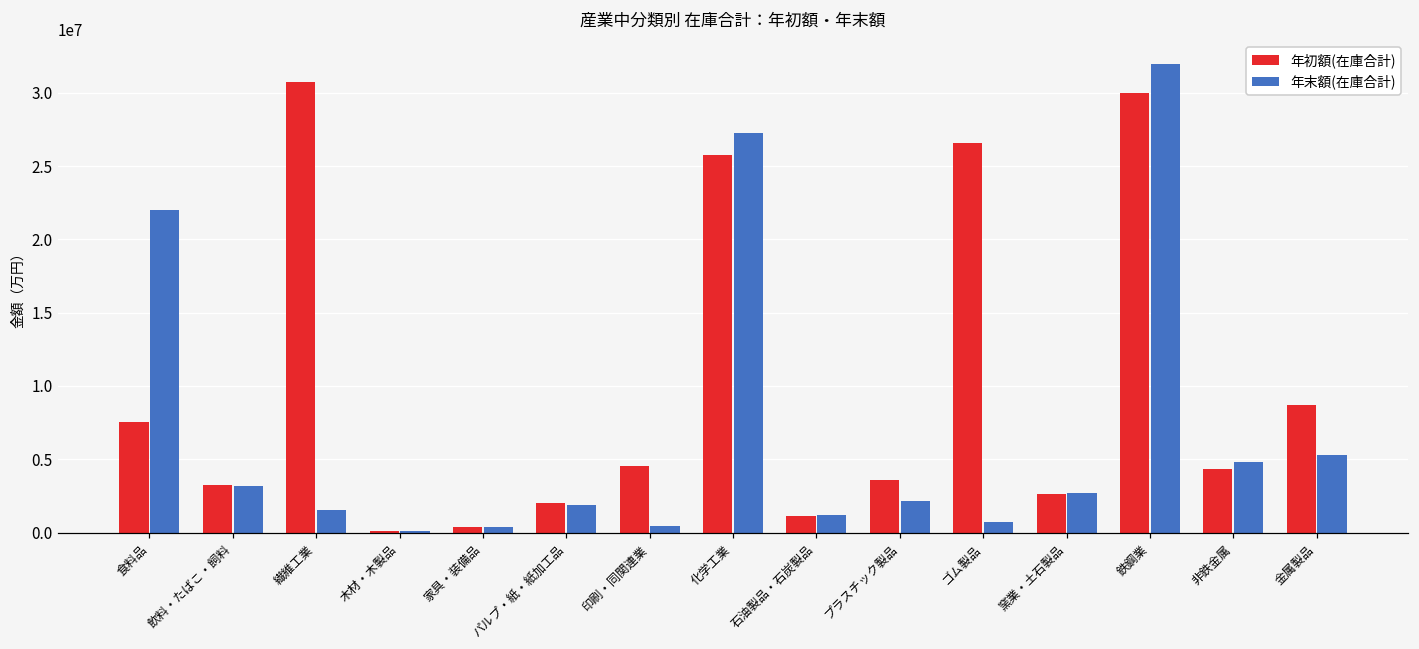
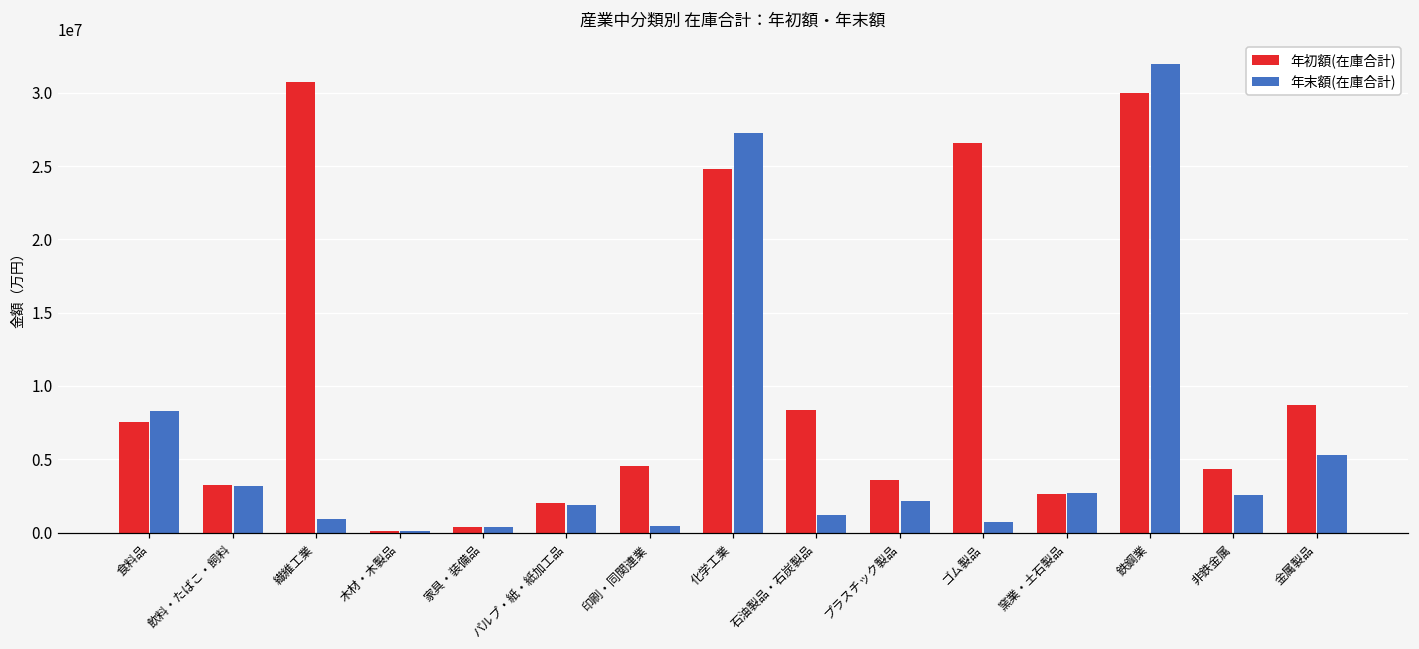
  {
    "年初額(在庫合計)": {
      "食料品": 7500000,
      "飲料・たばこ・飼料": 3200000,
      "繊維工業": 30700000,
      "家具・装備品": 400000,
      "パルプ・紙・紙加工品": 2000000,
      "印刷・同関連業": 4500000,
-     "化学工業": 25700000,
-     "石油製品・石炭製品": 1200000,
+     "化学工業": 24800000,
+     "石油製品・石炭製品": 8400000,
      "プラスチック製品": 3600000,
      "ゴム製品": 26600000,
      "窯業・土石製品": 2600000,
      "鉄鋼業": 30000000,
      "非鉄金属": 4300000,
      "金属製品": 8700000
    },
    "年末額(在庫合計)": {
-     "食料品": 22000000,
+     "食料品": 8300000,
      "飲料・たばこ・飼料": 3200000,
-     "繊維工業": 1600000,
+     "繊維工業": 1000000,
      "家具・装備品": 400000,
      "パルプ・紙・紙加工品": 1900000,
      "印刷・同関連業": 500000,
      "化学工業": 27300000,
      "石油製品・石炭製品": 1200000,
      "プラスチック製品": 2200000,
      "ゴム製品": 700000,
      "窯業・土石製品": 2700000,
      "鉄鋼業": 32000000,
-     "非鉄金属": 4800000,
+     "非鉄金属": 2600000,
      "金属製品": 5300000
    }
  }
